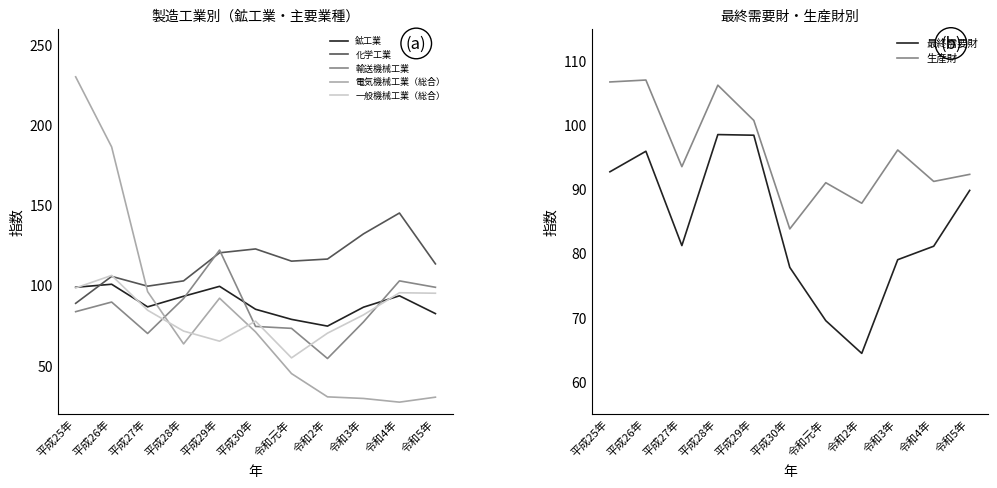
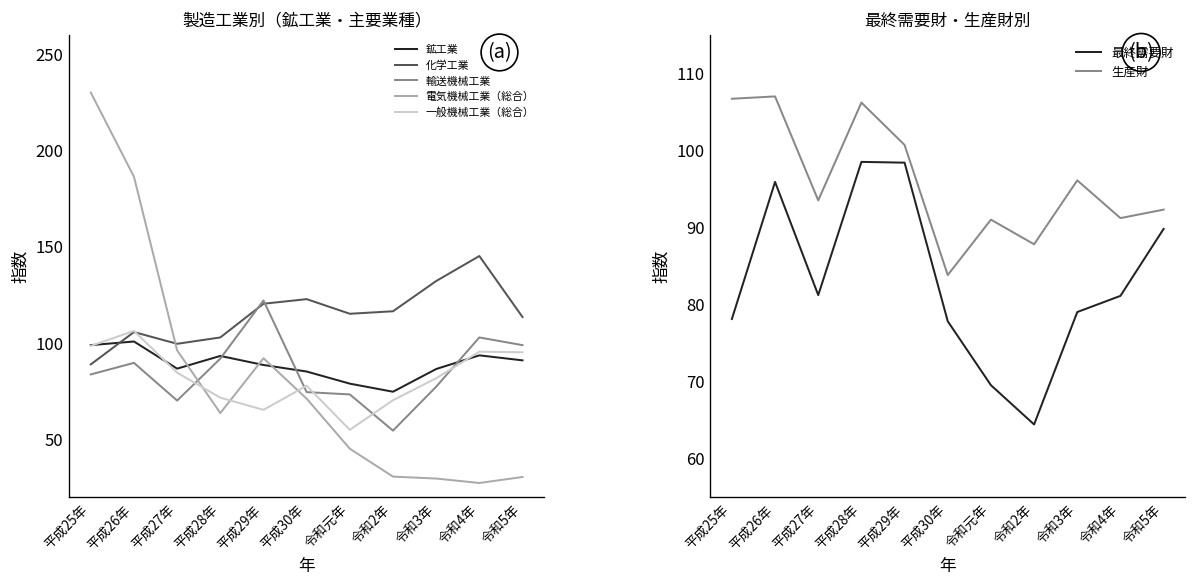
  {
    "製造工業別（鉱工業・主要業種）": {
      "鉱工業": {
        "平成26年": 101,
        "平成27年": 87,
-       "平成29年": 99,
+       "平成29年": 89,
        "平成30年": 85,
        "令和元年": 79,
        "令和2年": 75,
        "令和3年": 86,
        "令和4年": 94,
-       "令和5年": 82
+       "令和5年": 91
      },
      "化学工業": {
        "平成25年": 89,
        "平成27年": 100,
        "平成28年": 103,
        "平成29年": 120,
        "平成30年": 123,
        "令和元年": 115,
        "令和2年": 116,
        "令和3年": 132,
        "令和4年": 145,
        "令和5年": 113
      }
    },
    "最終需要財・生産財別": {
      "最終需要財": {
-       "平成25年": 93,
+       "平成25年": 78,
        "平成26年": 96,
        "平成27年": 81,
        "平成28年": 99,
        "平成29年": 98,
        "平成30年": 78,
        "令和元年": 70,
        "令和2年": 64,
        "令和3年": 79,
        "令和4年": 81,
        "令和5年": 90
      },
      "生産財": {
        "平成25年": 107,
        "平成26年": 107,
        "平成27年": 94,
        "平成28年": 106,
        "平成29年": 101,
        "平成30年": 84,
        "令和元年": 91,
        "令和2年": 88,
        "令和3年": 96,
        "令和4年": 91,
        "令和5年": 92
      }
    }
  }
